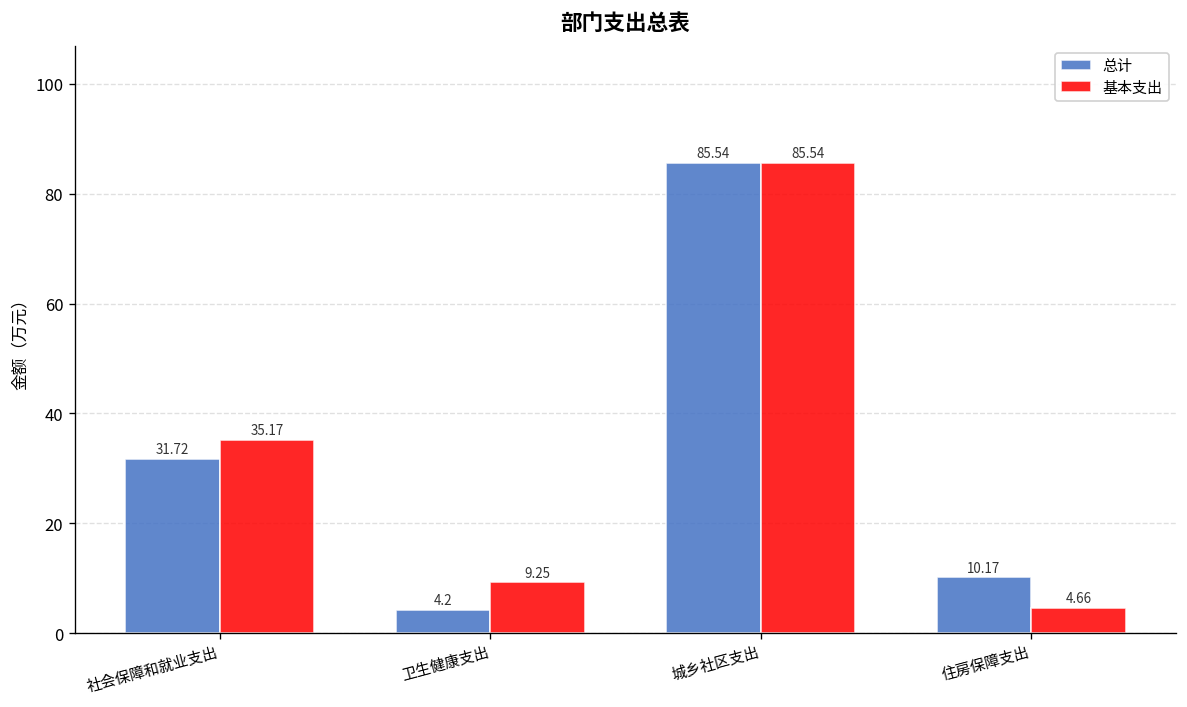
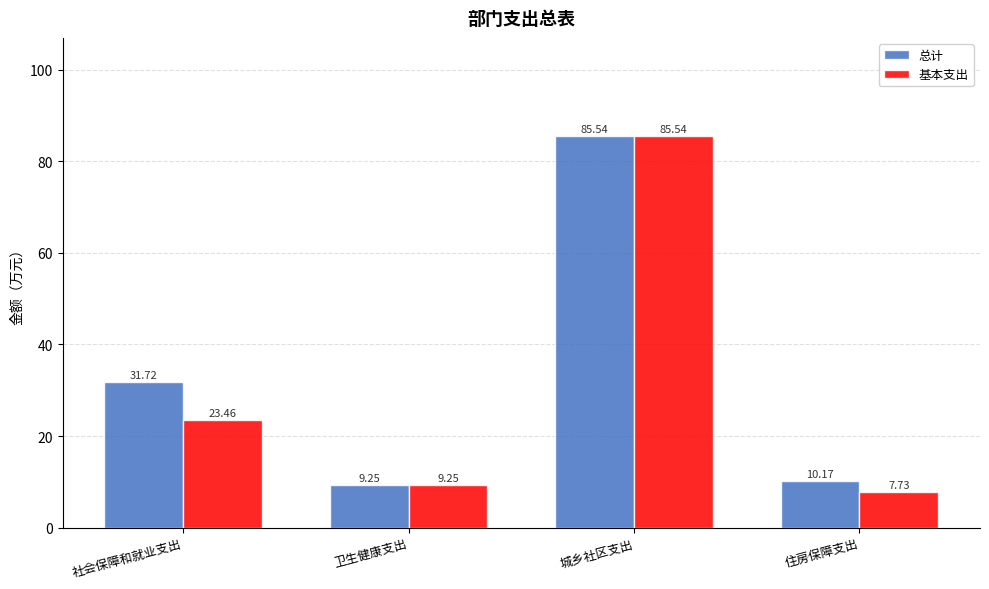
  {
    "总计": {
      "社会保障和就业支出": 31.72,
-     "卫生健康支出": 4.2,
+     "卫生健康支出": 9.25,
      "城乡社区支出": 85.54,
      "住房保障支出": 10.17
    },
    "基本支出": {
-     "社会保障和就业支出": 35.17,
+     "社会保障和就业支出": 23.46,
      "卫生健康支出": 9.25,
      "城乡社区支出": 85.54,
-     "住房保障支出": 4.66
+     "住房保障支出": 7.73
    }
  }
